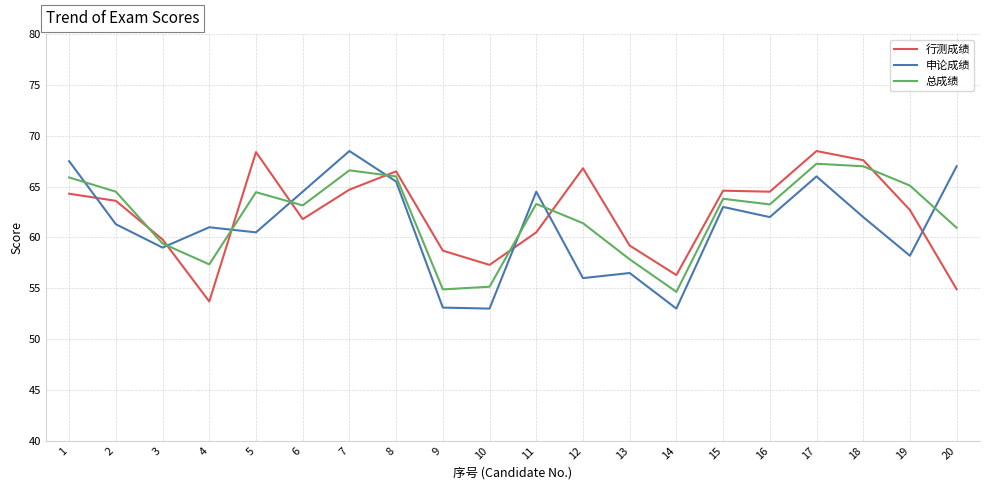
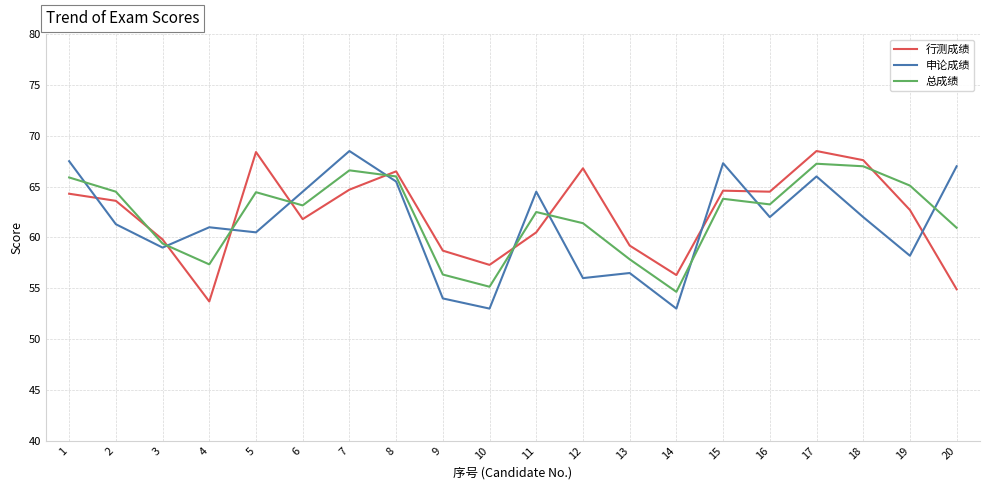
  {
    "行测成绩": {
      "1": 64.3,
      "2": 63.6,
      "3": 59.8,
      "4": 53.7,
      "5": 68.4,
      "6": 61.8,
      "7": 64.7,
      "8": 66.5,
      "9": 58.7,
      "10": 57.3,
      "11": 60.5,
      "12": 66.8,
      "13": 59.2,
      "14": 56.3,
      "15": 64.6,
      "16": 64.5,
      "17": 68.5,
      "18": 67.6,
      "19": 62.7,
      "20": 54.9
    },
    "申论成绩": {
      "1": 67.5,
      "2": 61.3,
      "3": 59.0,
      "4": 61.0,
      "5": 60.5,
      "6": 64.5,
      "7": 68.5,
      "8": 65.5,
-     "9": 53.1,
+     "9": 54.0,
      "10": 53.0,
      "11": 64.5,
      "12": 56.0,
      "13": 56.5,
      "14": 53.0,
-     "15": 63.0,
+     "15": 67.3,
      "16": 62.0,
      "17": 66.0,
      "18": 62.0,
      "19": 58.2,
      "20": 67.0
    },
    "总成绩": {
      "1": 65.9,
      "2": 64.5,
      "3": 59.4,
      "4": 57.4,
      "5": 64.5,
      "6": 63.2,
      "7": 66.6,
      "8": 66.0,
-     "9": 54.9,
+     "9": 56.4,
      "10": 55.2,
-     "11": 63.3,
+     "11": 62.5,
      "12": 61.4,
      "13": 57.9,
      "14": 54.7,
      "15": 63.8,
      "16": 63.3,
      "17": 67.3,
      "18": 67.0,
      "19": 65.1,
      "20": 61.0
    }
  }
